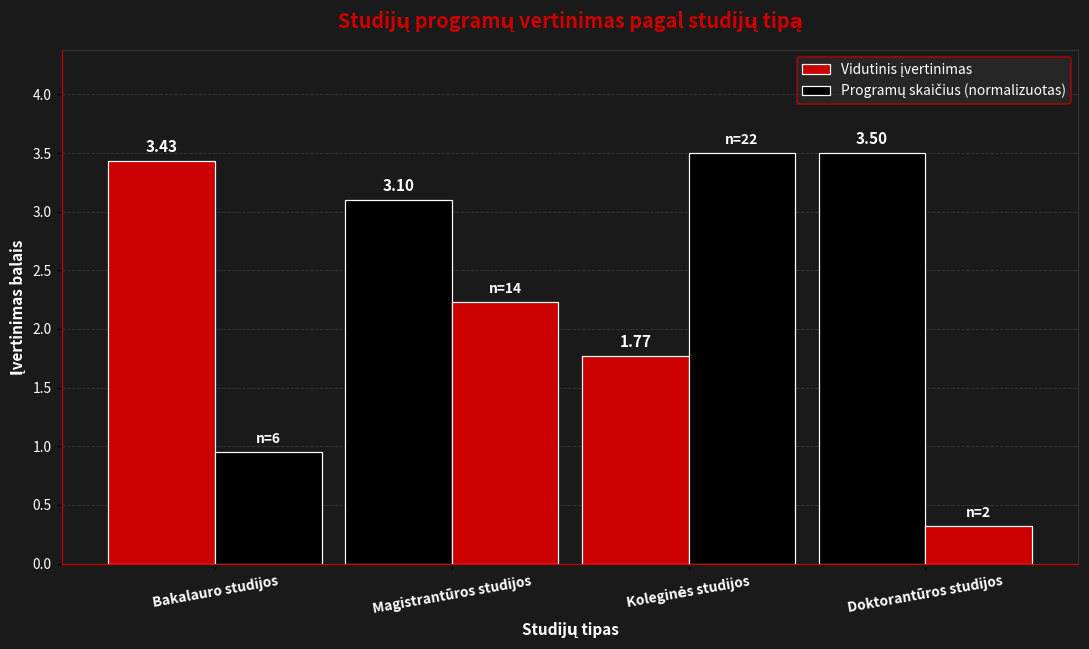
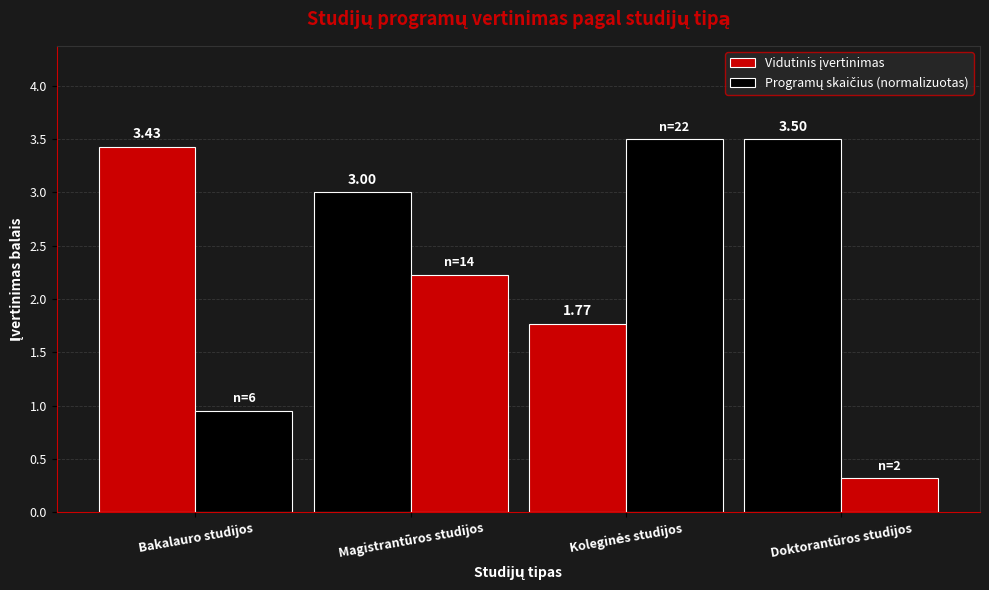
  {
    "Vidutinis įvertinimas": {
      "Bakalauro studijos": 3.43,
-     "Magistrantūros studijos": 3.10,
+     "Magistrantūros studijos": 3.00,
      "Koleginės studijos": 1.77,
      "Doktorantūros studijos": 3.50
    }
  }
